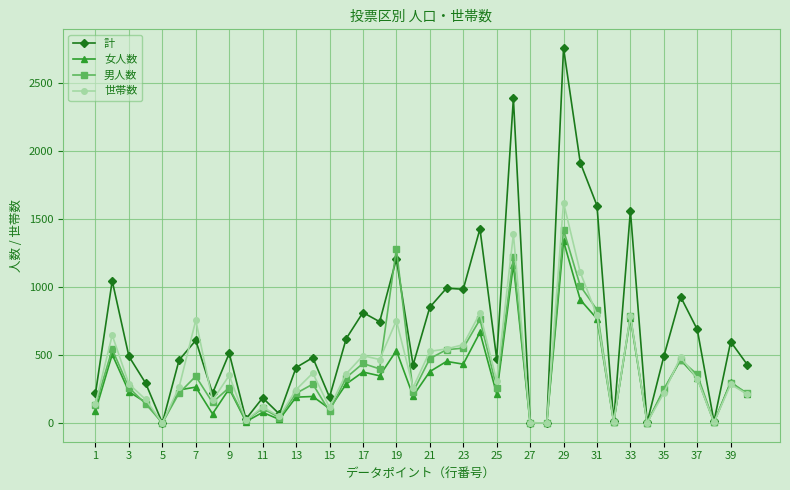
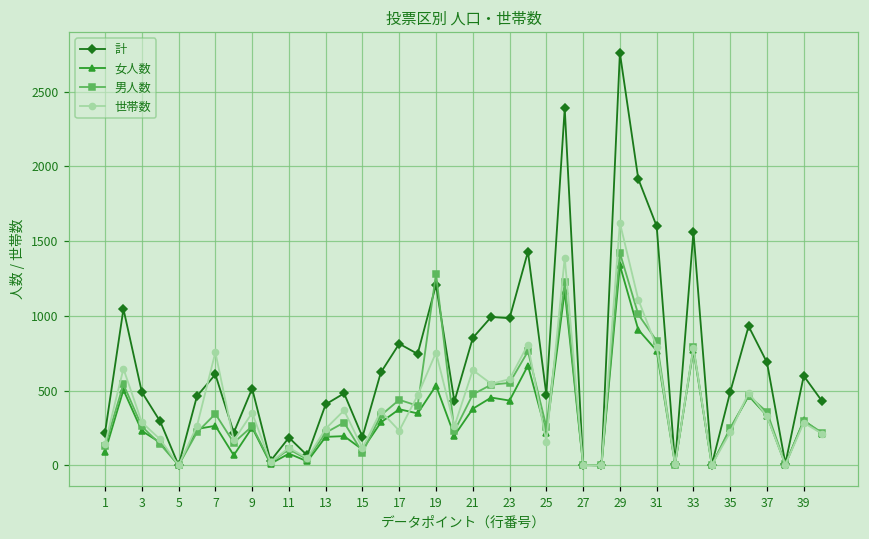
  {
    "男人数": {
      "3": 260,
      "7": 340,
      "13": 220,
      "15": 90,
      "17": 440,
      "19": 1280,
      "21": 470,
      "23": 550,
      "25": 260,
      "29": 1420,
      "31": 830,
      "37": 360
    },
    "世帯数": {
      "3": 290,
      "7": 760,
      "9": 350,
      "13": 250,
-     "17": 500,
+     "17": 230,
      "19": 750,
-     "21": 530,
+     "21": 640,
      "23": 580,
-     "25": 310,
+     "25": 160,
      "29": 1620,
      "31": 790,
      "35": 220
    }
  }
